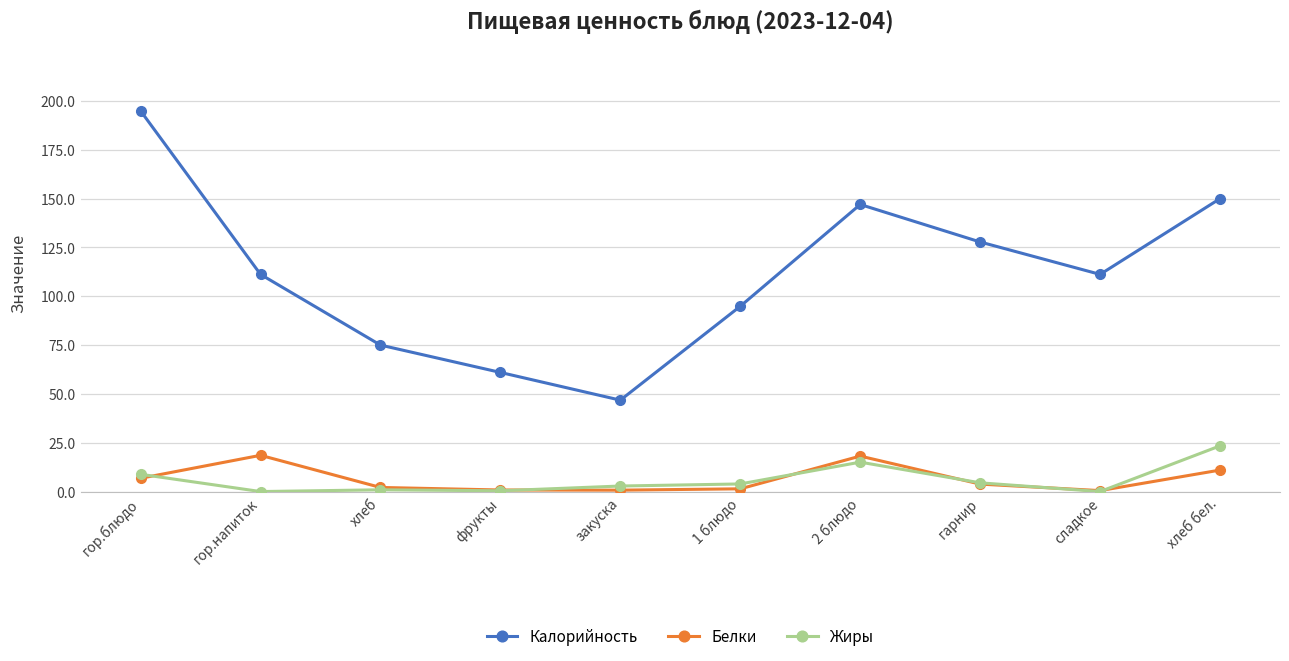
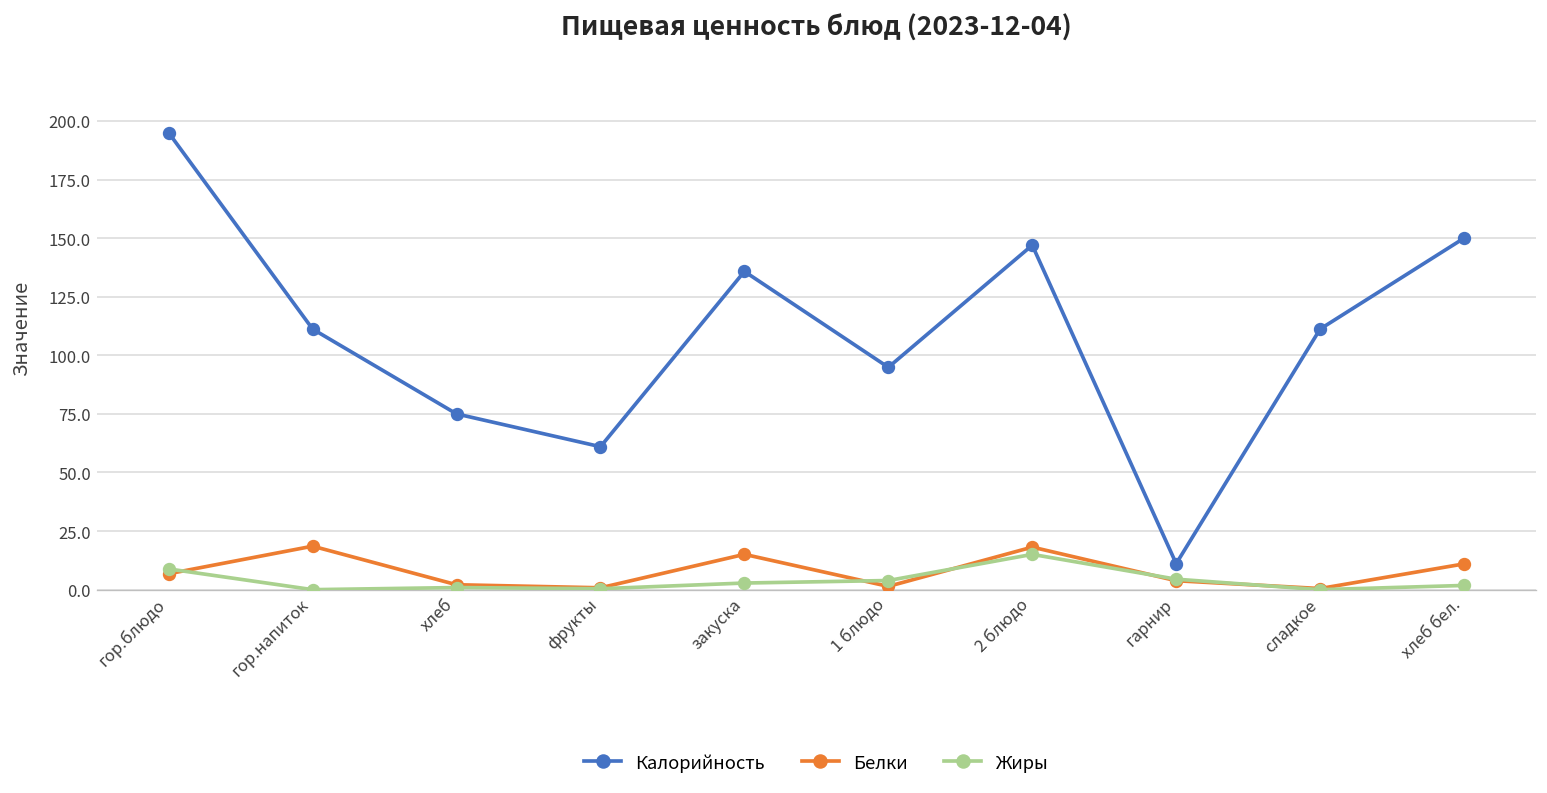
  {
    "Калорийность": {
      "гор.блюдо": 195,
      "гор.напиток": 111,
      "хлеб": 75,
      "фрукты": 61,
-     "закуска": 47,
+     "закуска": 136,
      "1 блюдо": 95,
      "2 блюдо": 147,
-     "гарнир": 128,
+     "гарнир": 11,
      "сладкое": 111,
      "хлеб бел.": 150
    },
    "Белки": {
      "гор.блюдо": 7,
      "гор.напиток": 19,
-     "закуска": 1,
+     "закуска": 15,
      "1 блюдо": 1,
      "2 блюдо": 18,
      "хлеб бел.": 11
    },
    "Жиры": {
      "гор.блюдо": 9,
      "гор.напиток": 0,
      "закуска": 3,
      "1 блюдо": 4,
      "2 блюдо": 15,
-     "хлеб бел.": 23
+     "хлеб бел.": 2
    }
  }
